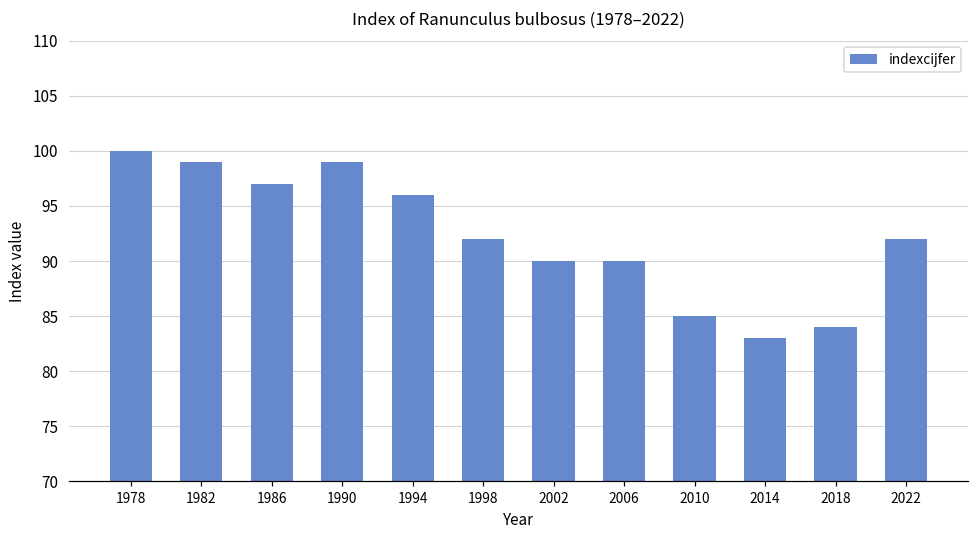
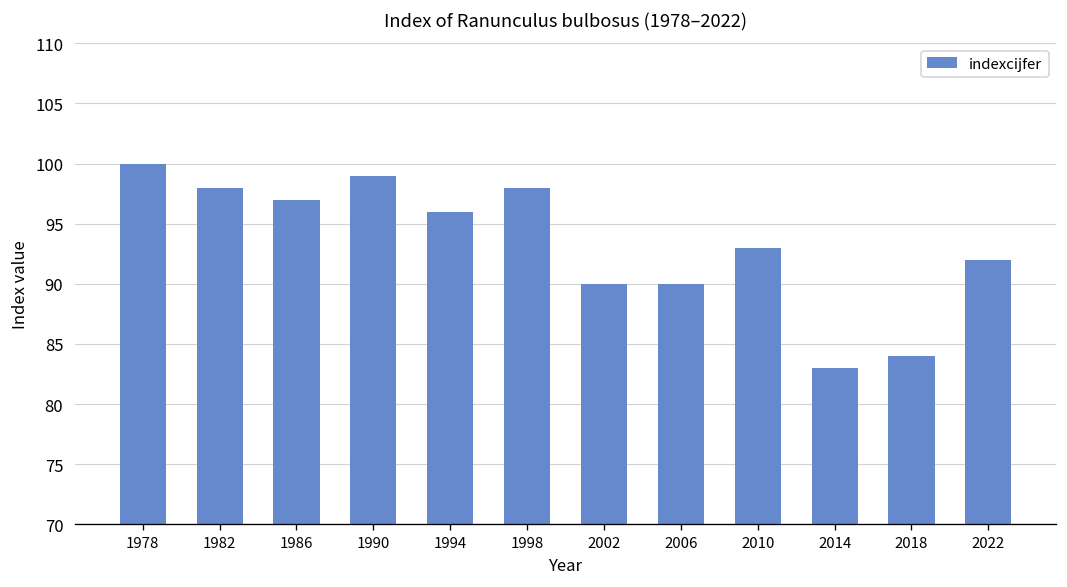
  {
    "1978": 100,
-   "1982": 99,
+   "1982": 98,
    "1986": 97,
    "1990": 99,
    "1994": 96,
-   "1998": 92,
+   "1998": 98,
    "2002": 90,
    "2006": 90,
-   "2010": 85,
+   "2010": 93,
    "2014": 83,
    "2018": 84,
    "2022": 92
  }
